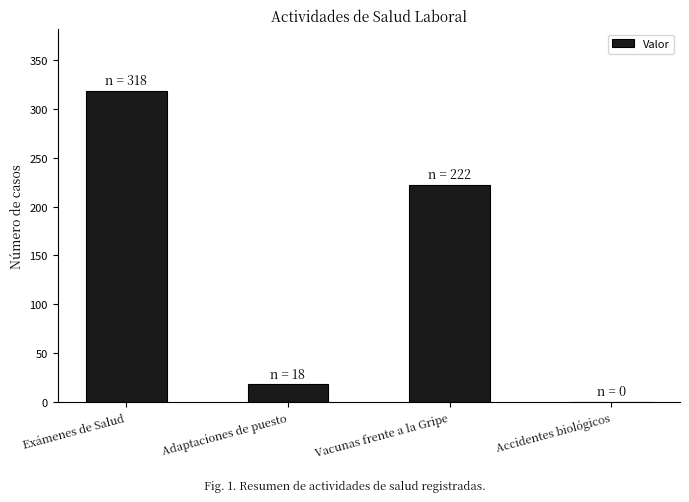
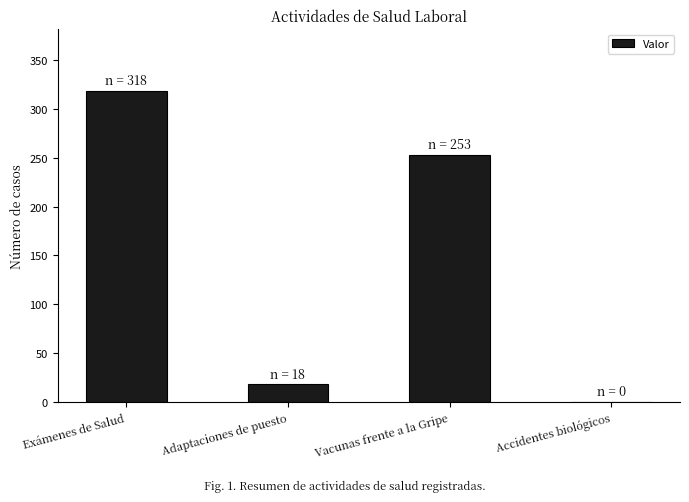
  {
    "Exámenes de Salud": 318,
    "Adaptaciones de puesto": 18,
-   "Vacunas frente a la Gripe": 222,
+   "Vacunas frente a la Gripe": 253,
    "Accidentes biológicos": 0
  }
